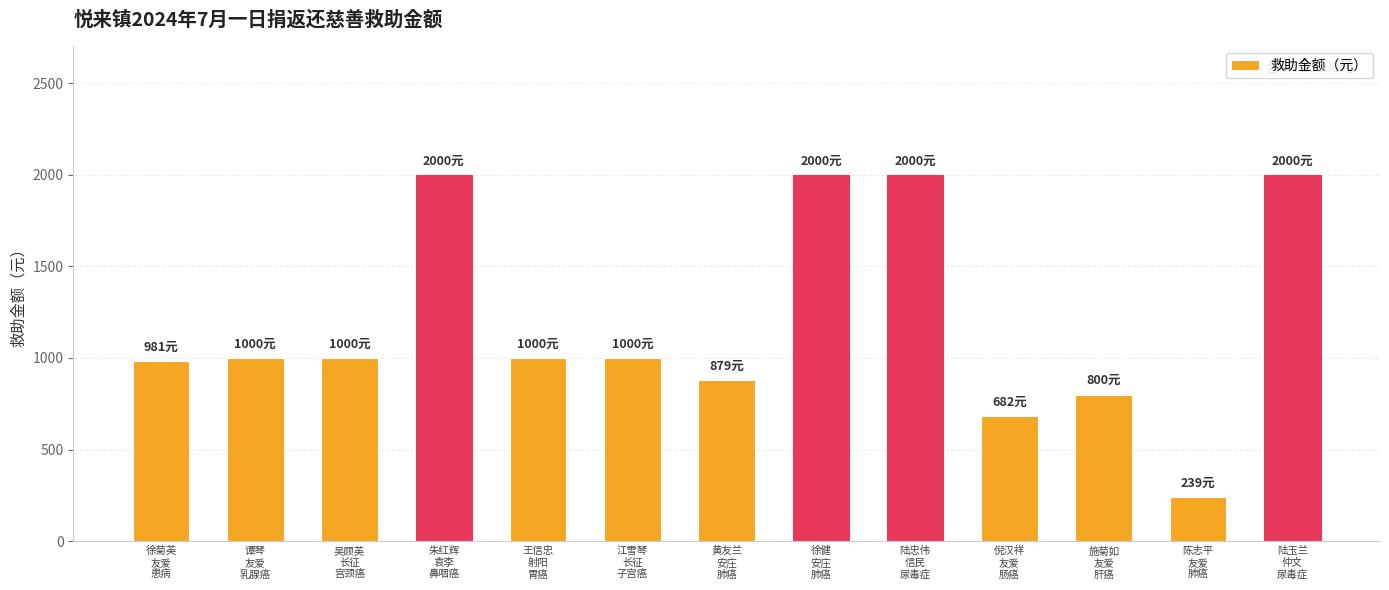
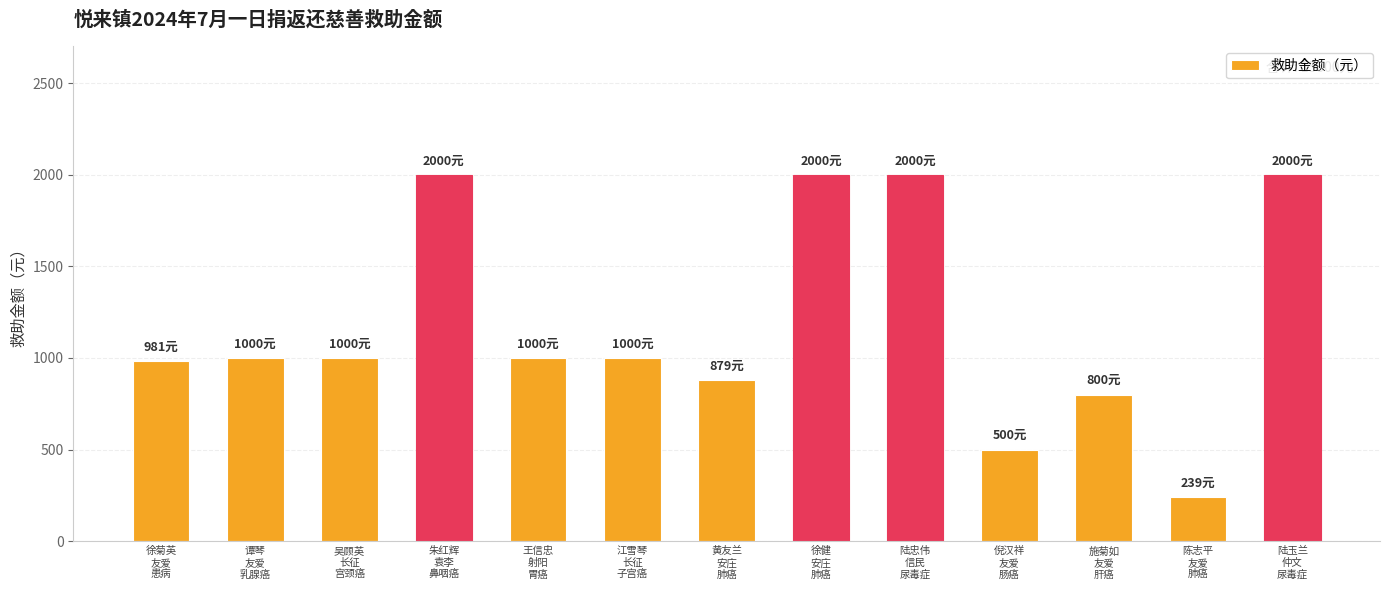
  {
    "徐菊英 友爱 患病": "981元",
    "谭琴 友爱 乳腺癌": "1000元",
    "吴顾英 长征 宫颈癌": "1000元",
    "朱红辉 袁李 鼻咽癌": "2000元",
    "王信忠 射阳 胃癌": "1000元",
    "江雪琴 长征 子宫癌": "1000元",
    "黄友兰 安庄 肺癌": "879元",
    "徐健 安庄 肺癌": "2000元",
    "陆忠伟 信民 尿毒症": "2000元",
-   "倪汉祥 友爱 肠癌": "682元",
+   "倪汉祥 友爱 肠癌": "500元",
    "施菊如 友爱 肝癌": "800元",
    "陈志平 友爱 肺癌": "239元",
    "陆玉兰 仲文 尿毒症": "2000元"
  }
